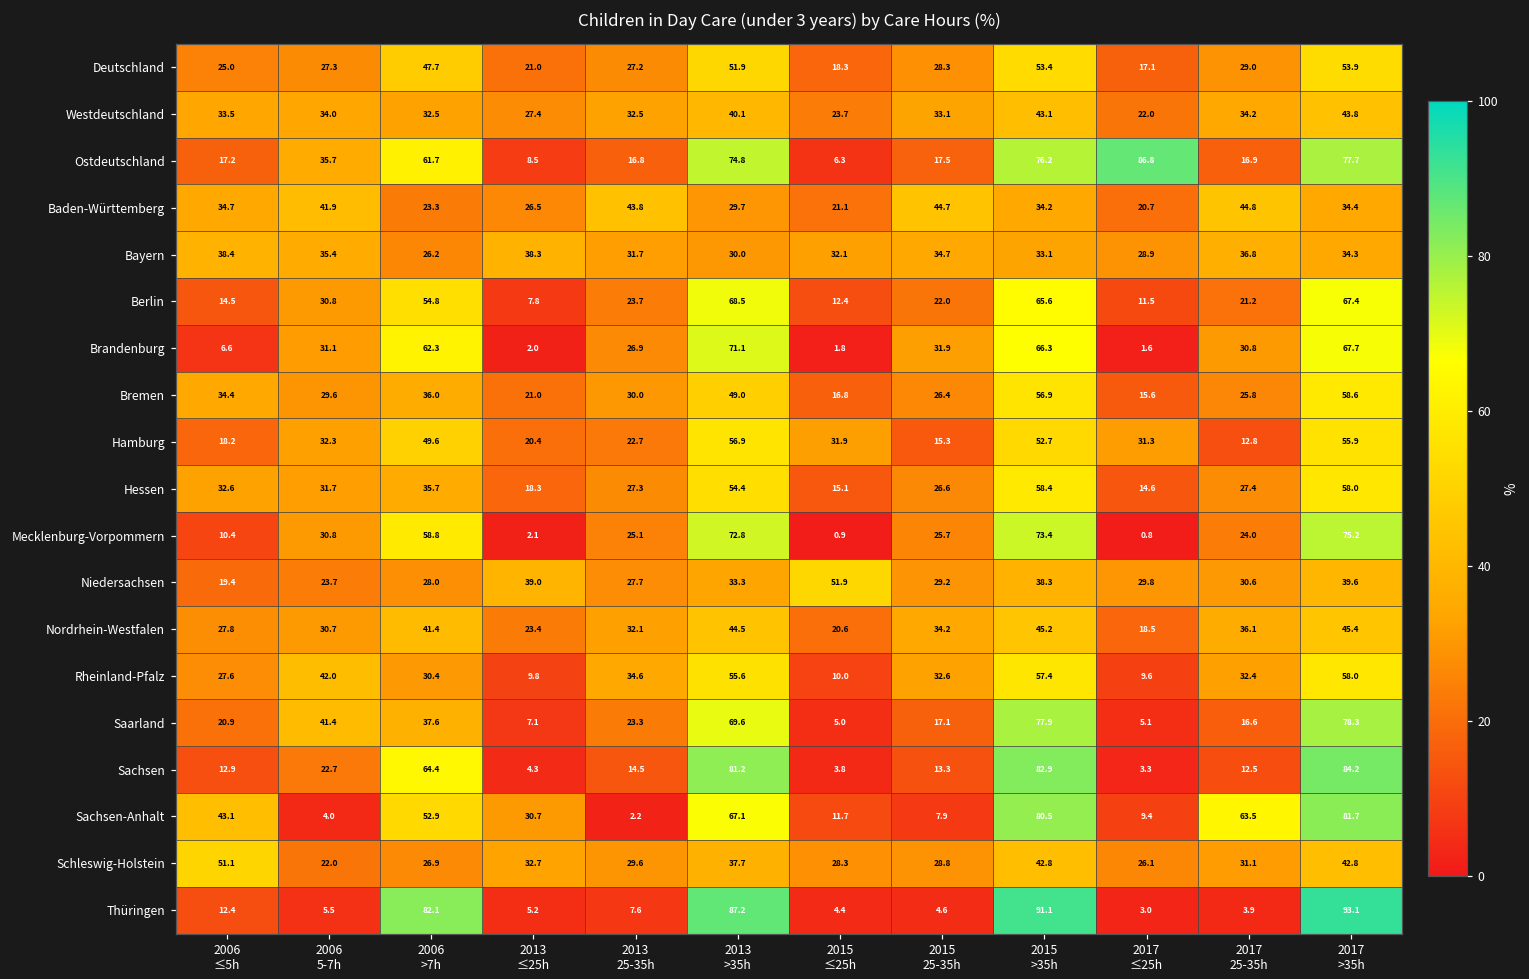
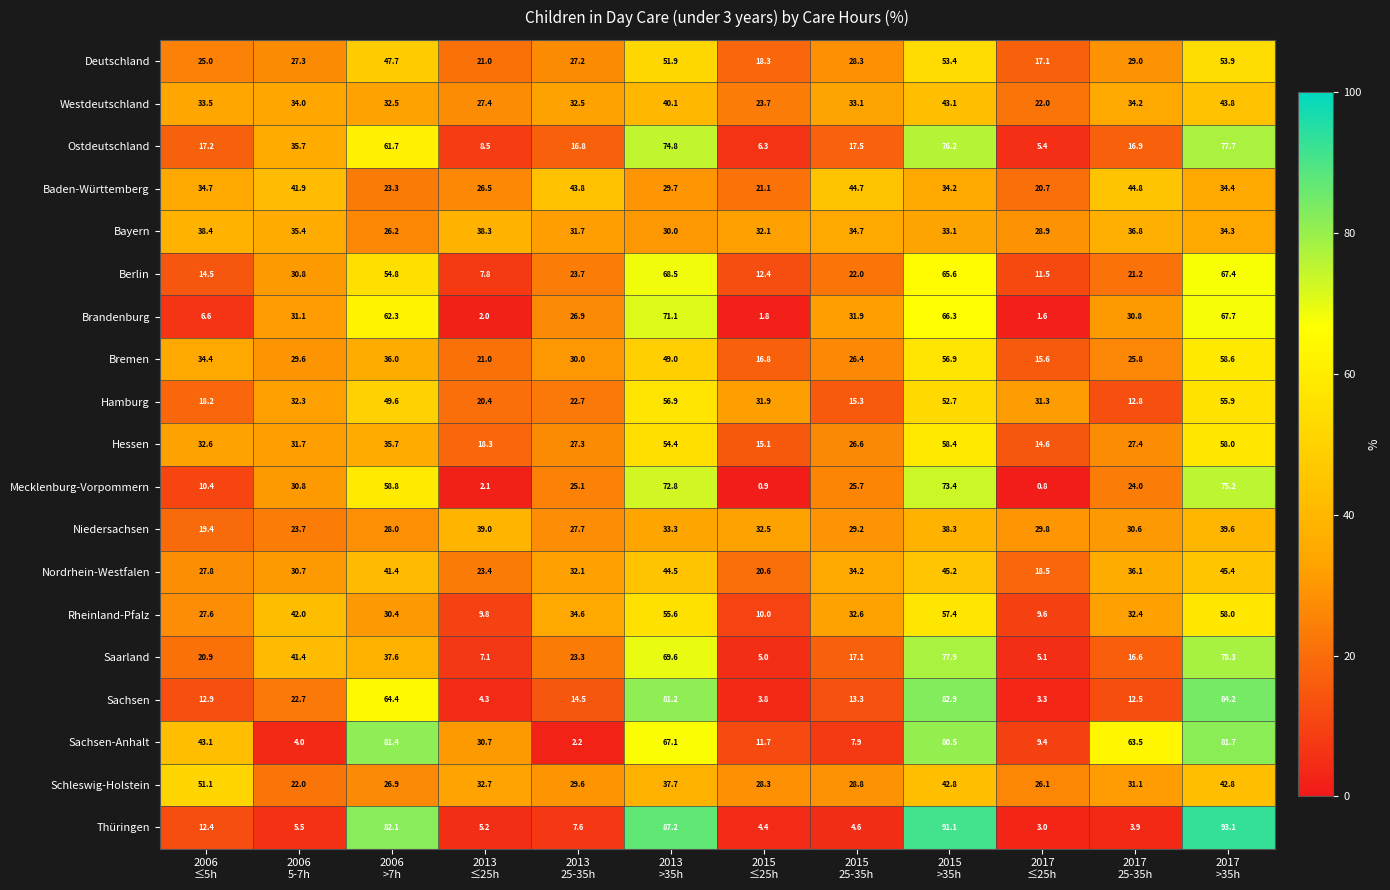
  {
    "Ostdeutschland": {
      "2006 ≤5h": 17.2,
      "2006 5-7h": 35.7,
      "2006 >7h": 61.7,
      "2013 ≤25h": 8.5,
      "2013 25-35h": 16.8,
      "2013 >35h": 74.8,
      "2015 ≤25h": 6.3,
      "2015 25-35h": 17.5,
      "2015 >35h": 76.2,
-     "2017 ≤25h": 86.8,
+     "2017 ≤25h": 5.4,
      "2017 25-35h": 16.9,
      "2017 >35h": 77.7
    },
    "Niedersachsen": {
      "2006 ≤5h": 19.4,
      "2006 5-7h": 23.7,
      "2006 >7h": 28.0,
      "2013 ≤25h": 39.0,
      "2013 25-35h": 27.7,
      "2013 >35h": 33.3,
-     "2015 ≤25h": 51.9,
+     "2015 ≤25h": 32.5,
      "2015 25-35h": 29.2,
      "2015 >35h": 38.3,
      "2017 ≤25h": 29.8,
      "2017 25-35h": 30.6,
      "2017 >35h": 39.6
    },
    "Sachsen-Anhalt": {
      "2006 ≤5h": 43.1,
      "2006 5-7h": 4.0,
-     "2006 >7h": 52.9,
+     "2006 >7h": 81.4,
      "2013 ≤25h": 30.7,
      "2013 25-35h": 2.2,
      "2013 >35h": 67.1,
      "2015 ≤25h": 11.7,
      "2015 25-35h": 7.9,
      "2015 >35h": 80.5,
      "2017 ≤25h": 9.4,
      "2017 25-35h": 63.5,
      "2017 >35h": 81.7
    }
  }
